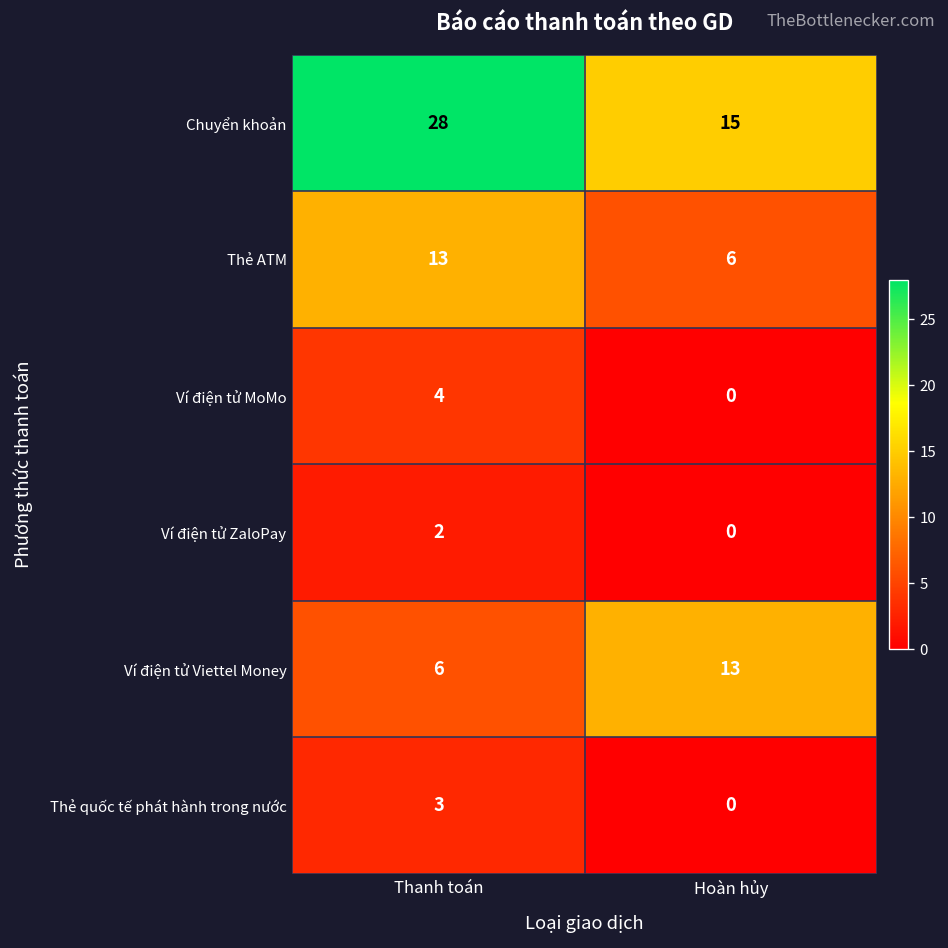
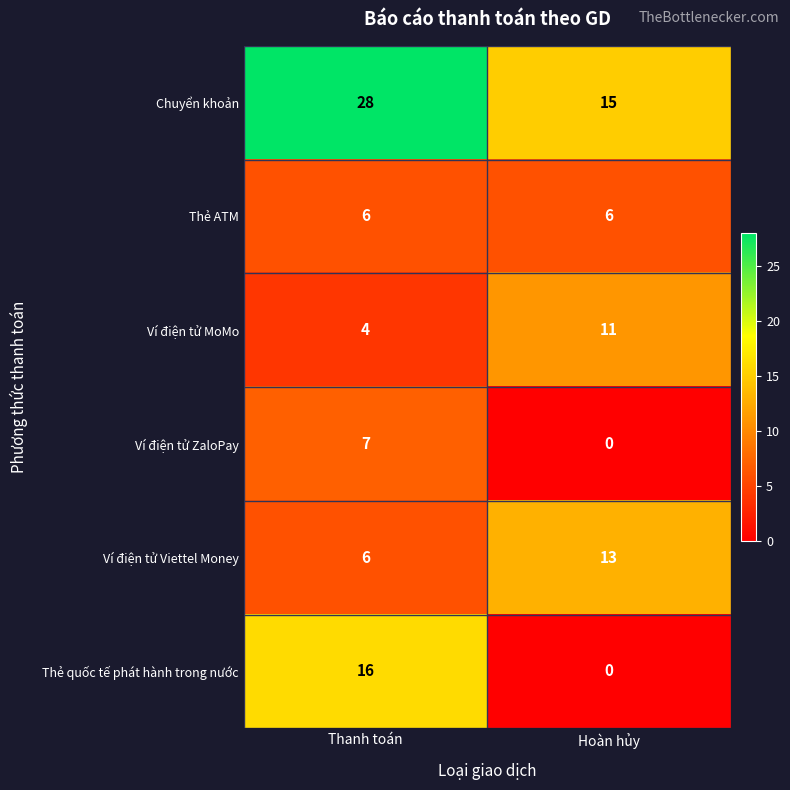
  {
    "Chuyển khoản": {
      "Thanh toán": 28,
      "Hoàn hủy": 15
    },
    "Thẻ ATM": {
-     "Thanh toán": 13,
+     "Thanh toán": 6,
      "Hoàn hủy": 6
    },
    "Ví điện tử MoMo": {
      "Thanh toán": 4,
-     "Hoàn hủy": 0
+     "Hoàn hủy": 11
    },
    "Ví điện tử ZaloPay": {
-     "Thanh toán": 2,
+     "Thanh toán": 7,
      "Hoàn hủy": 0
    },
    "Ví điện tử Viettel Money": {
      "Thanh toán": 6,
      "Hoàn hủy": 13
    },
    "Thẻ quốc tế phát hành trong nước": {
-     "Thanh toán": 3,
+     "Thanh toán": 16,
      "Hoàn hủy": 0
    }
  }
